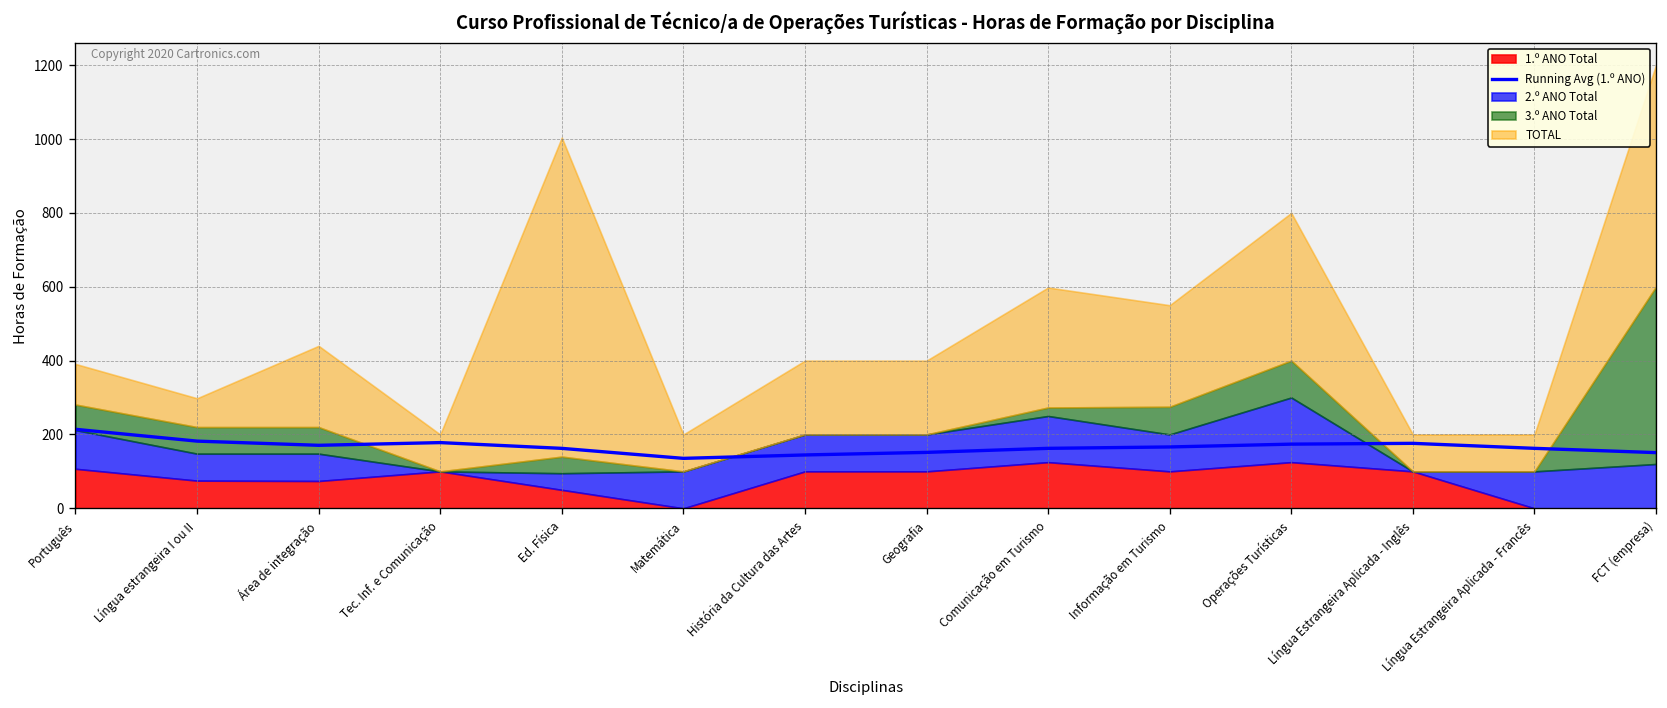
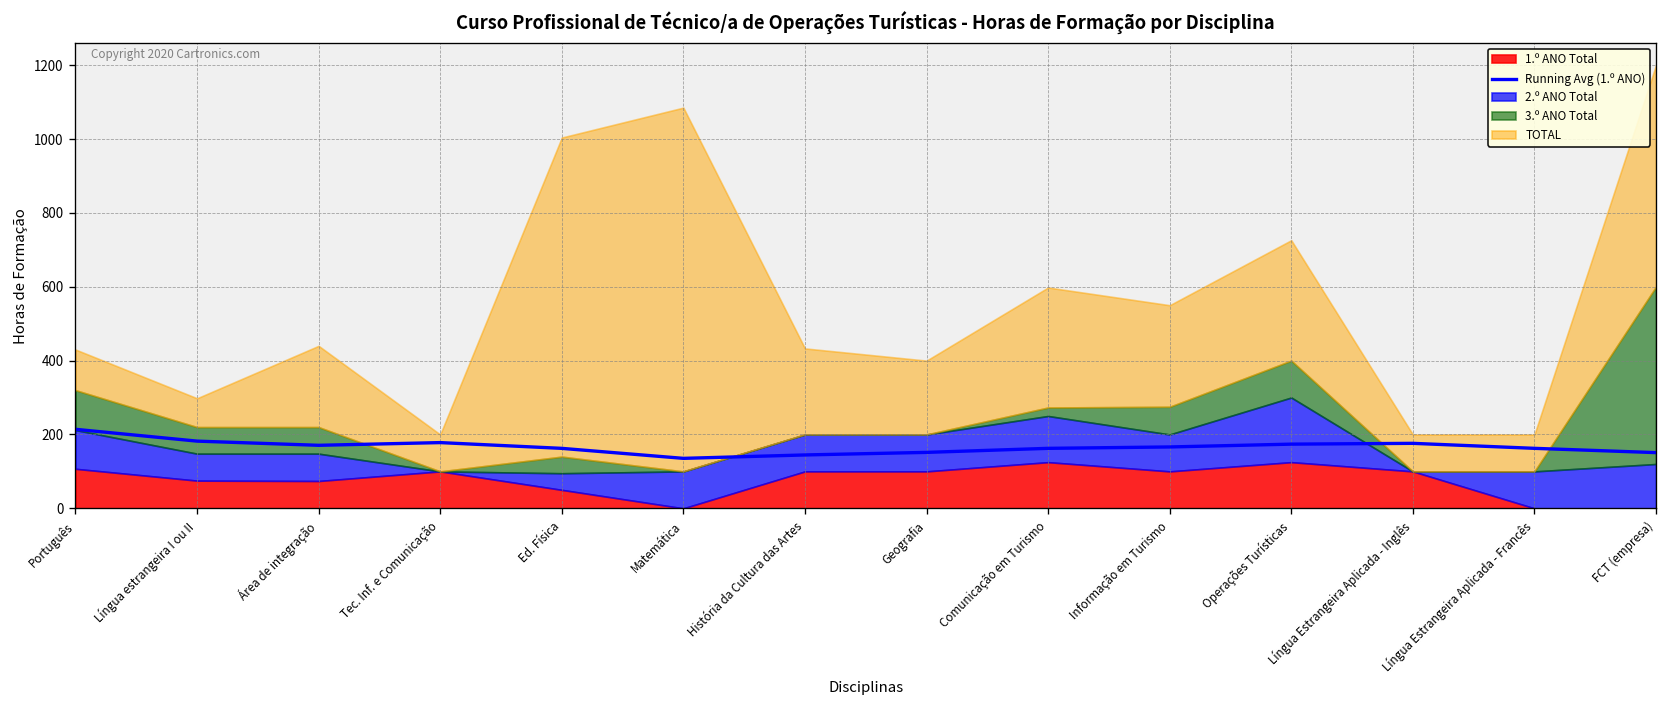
  {
    "1.º ANO Total": {
      "Português": 110,
      "Língua estrangeira I ou II": 80,
      "Área de integração": 70,
      "Ed. Física": 50,
      "Matemática": 0,
      "História da Cultura das Artes": 100,
      "Geografia": 100,
      "Comunicação em Turismo": 130,
      "Informação em Turismo": 100,
      "Operações Turísticas": 130,
      "Língua Estrangeira Aplicada - Francês": 0,
      "FCT (empresa)": 0
    },
    "3.º ANO Total": {
-     "Português": 70,
+     "Português": 110,
      "Língua estrangeira I ou II": 70,
      "Área de integração": 70,
      "Ed. Física": 50,
      "Comunicação em Turismo": 20,
      "Informação em Turismo": 80,
      "Operações Turísticas": 100,
      "FCT (empresa)": 480
    },
    "TOTAL": {
      "Português": 110,
      "Língua estrangeira I ou II": 80,
      "Área de integração": 220,
      "Tec. Inf. e Comunicação": 100,
      "Ed. Física": 860,
-     "Matemática": 100,
-     "História da Cultura das Artes": 200,
+     "Matemática": 990,
+     "História da Cultura das Artes": 230,
      "Geografia": 200,
      "Comunicação em Turismo": 330,
      "Informação em Turismo": 280,
-     "Operações Turísticas": 400,
+     "Operações Turísticas": 330,
      "Língua Estrangeira Aplicada - Inglês": 100,
      "Língua Estrangeira Aplicada - Francês": 100,
      "FCT (empresa)": 600
    }
  }
